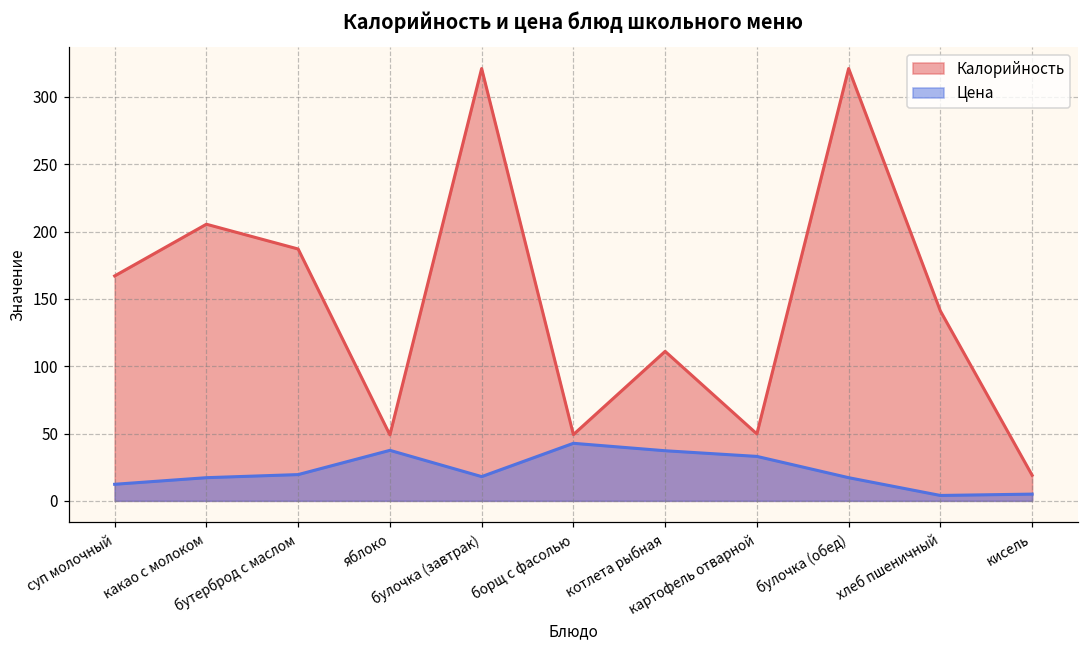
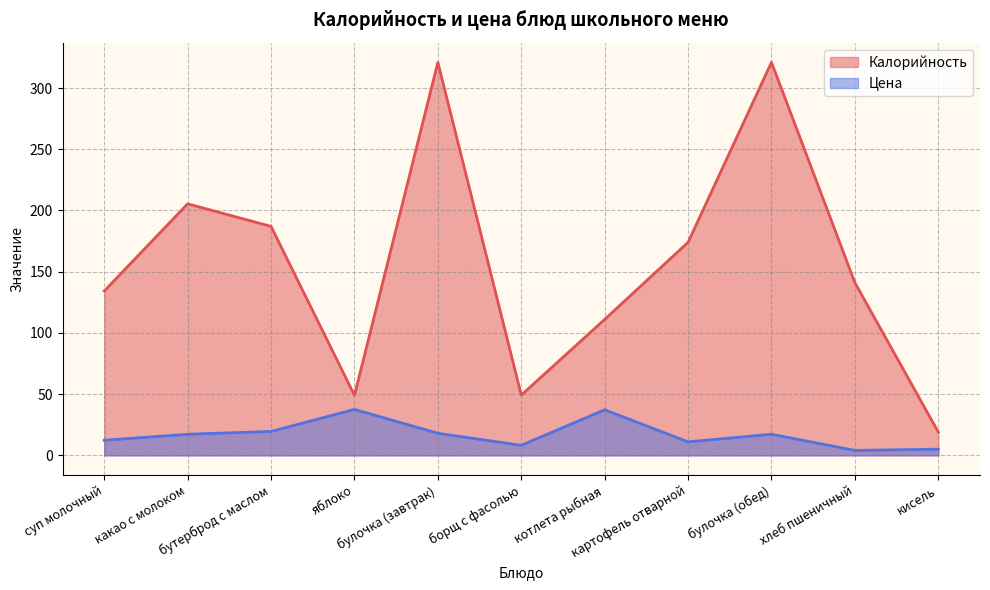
  {
    "Калорийность": {
-     "суп молочный": 167,
+     "суп молочный": 134,
      "какао с молоком": 205,
      "бутерброд с маслом": 187,
      "яблоко": 49,
      "булочка (завтрак)": 321,
      "борщ с фасолью": 49,
      "котлета рыбная": 111,
-     "картофель отварной": 50,
+     "картофель отварной": 174,
      "булочка (обед)": 321,
      "хлеб пшеничный": 141,
      "кисель": 19
    },
    "Цена": {
      "суп молочный": 12,
      "какао с молоком": 17,
      "бутерброд с маслом": 20,
      "яблоко": 38,
      "булочка (завтрак)": 18,
-     "борщ с фасолью": 43,
+     "борщ с фасолью": 8,
      "котлета рыбная": 37,
-     "картофель отварной": 33,
+     "картофель отварной": 11,
      "булочка (обед)": 17,
      "хлеб пшеничный": 4,
      "кисель": 5
    }
  }
